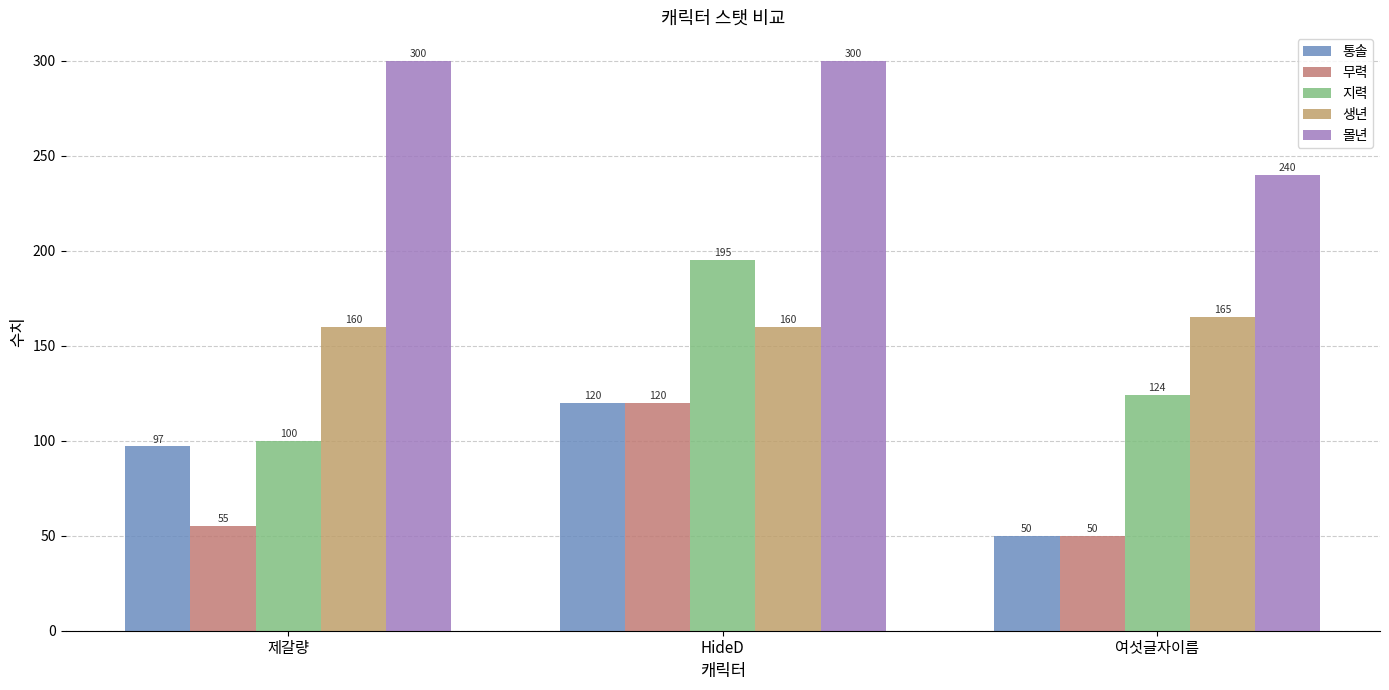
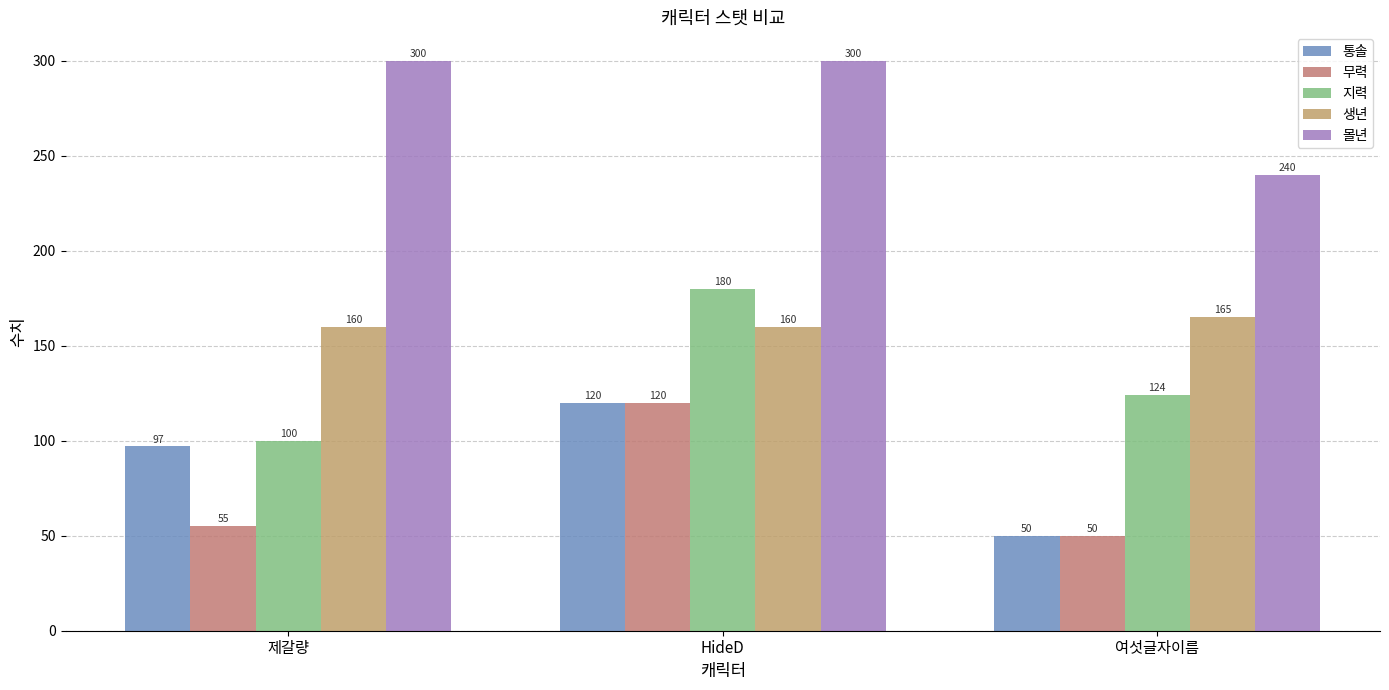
  {
    "지력": {
      "제갈량": 100,
-     "HideD": 195,
+     "HideD": 180,
      "여섯글자이름": 124
    }
  }
